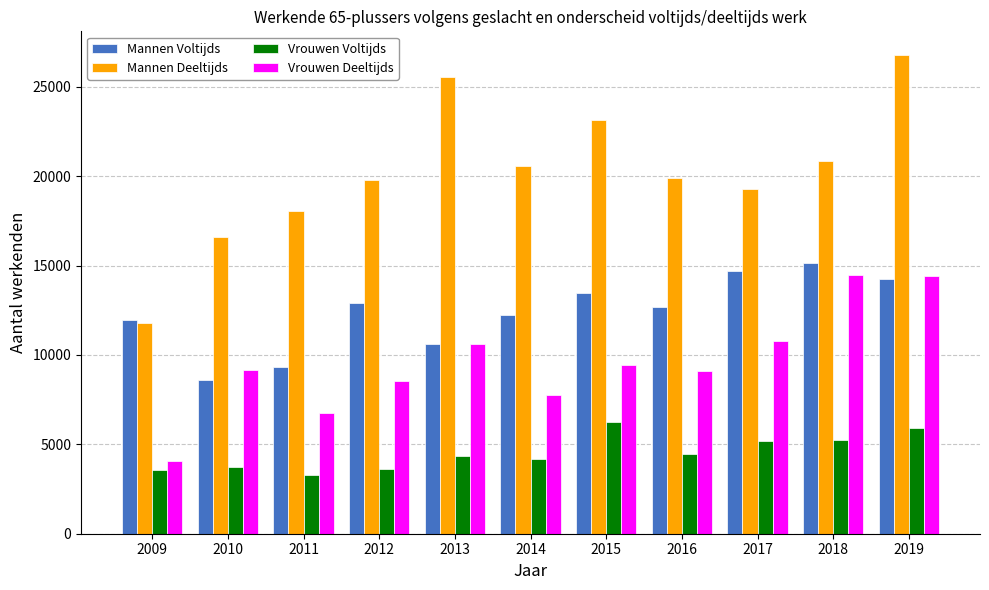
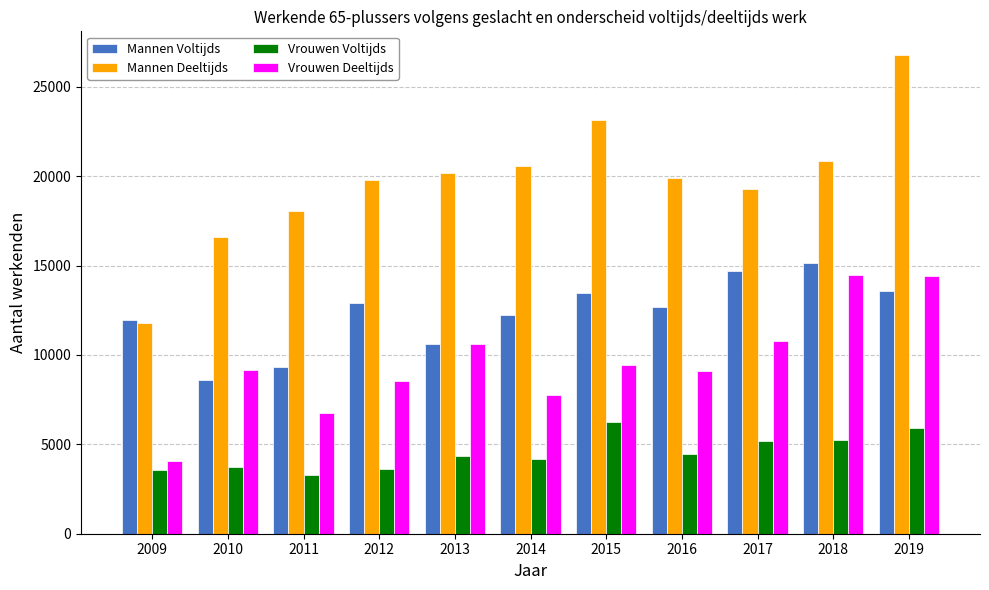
  {
    "Mannen Voltijds": {
      "2009": 12000,
      "2010": 8600,
      "2011": 9300,
      "2012": 12900,
      "2013": 10600,
      "2014": 12200,
      "2015": 13500,
      "2016": 12700,
      "2017": 14700,
      "2018": 15100,
-     "2019": 14200
+     "2019": 13600
    },
    "Mannen Deeltijds": {
      "2009": 11800,
      "2010": 16600,
      "2011": 18100,
      "2012": 19800,
-     "2013": 25600,
+     "2013": 20200,
      "2014": 20600,
      "2015": 23200,
      "2016": 19900,
      "2017": 19300,
      "2018": 20900,
      "2019": 26800
    },
    "Vrouwen Voltijds": {
      "2009": 3500,
      "2010": 3700,
      "2011": 3300,
      "2012": 3600,
      "2013": 4300,
      "2014": 4200,
      "2015": 6300,
      "2016": 4400,
      "2017": 5200,
      "2018": 5300,
      "2019": 5900
    },
    "Vrouwen Deeltijds": {
      "2009": 4000,
      "2010": 9200,
      "2011": 6700,
      "2012": 8600,
      "2013": 10600,
      "2014": 7800,
      "2015": 9400,
      "2016": 9100,
      "2017": 10800,
      "2018": 14500,
      "2019": 14400
    }
  }
